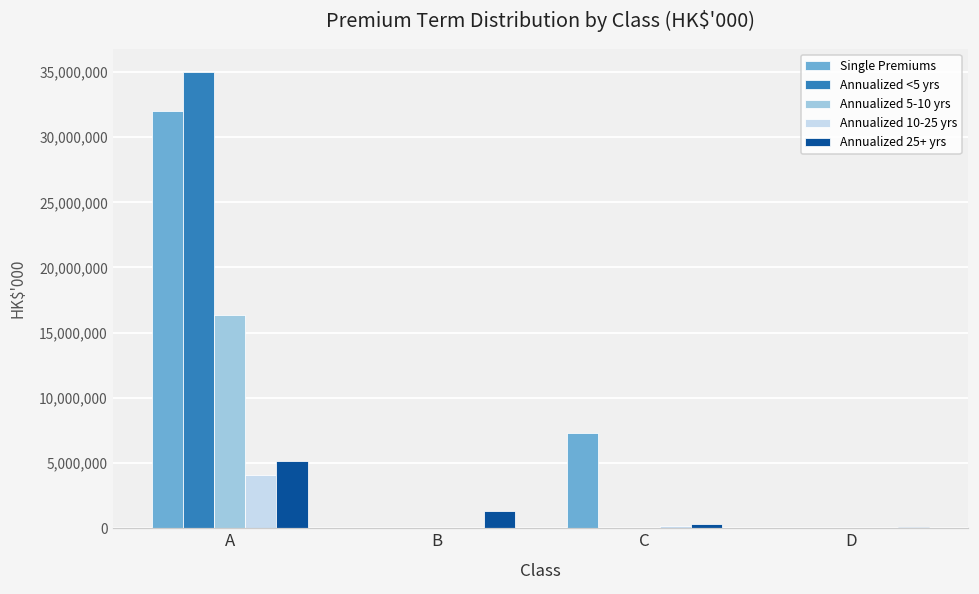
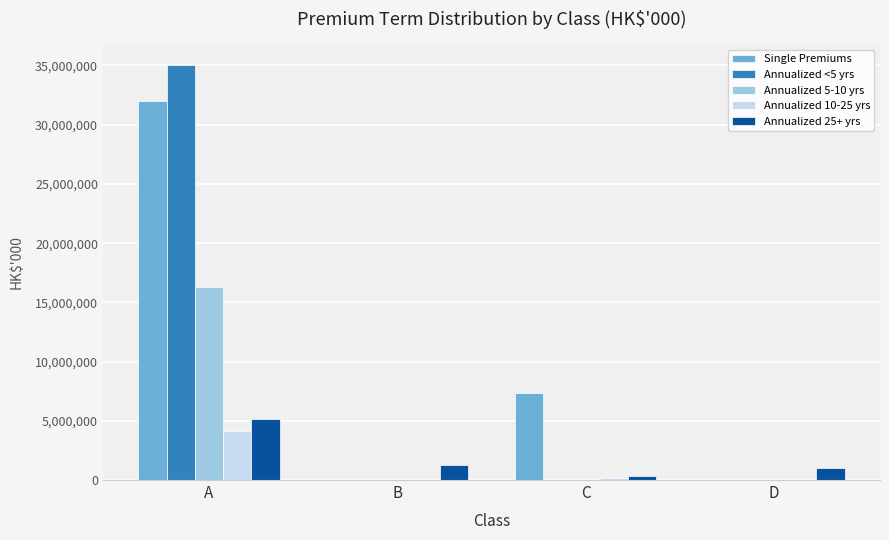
  {
    "Annualized <5 yrs": {
      "A": "35,000,000",
      "B": "0",
      "D": "0"
    },
    "Annualized 25+ yrs": {
      "A": "5,200,000",
      "B": "1,300,000",
      "C": "300,000",
-     "D": "100,000"
+     "D": "1,000,000"
    }
  }
